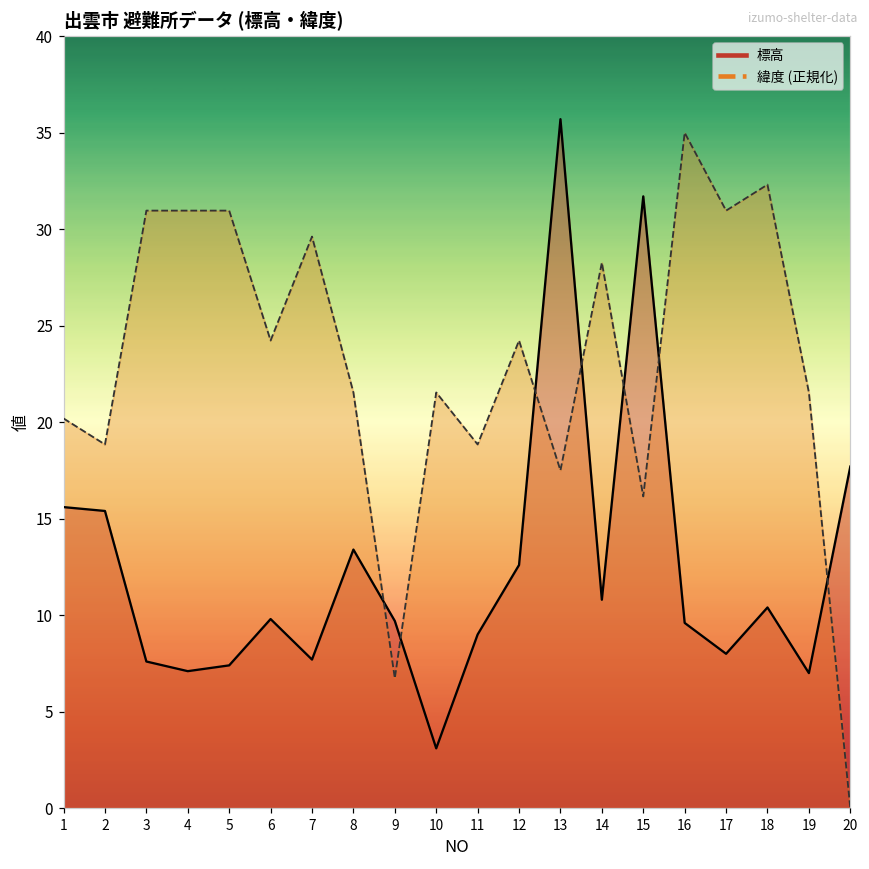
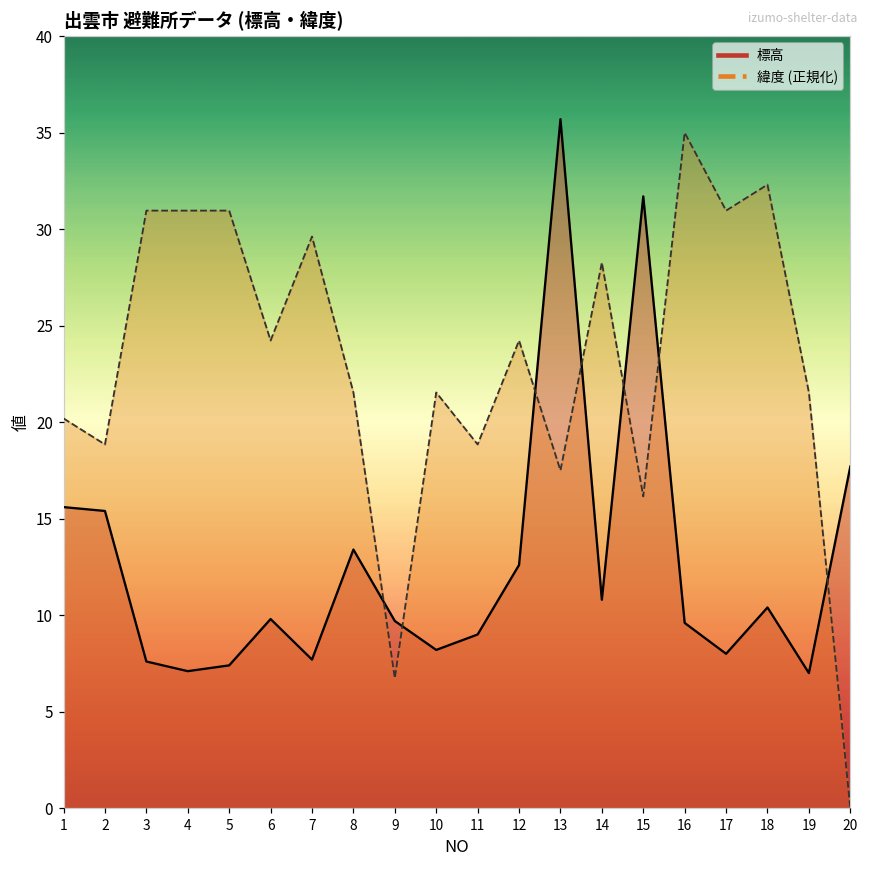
  {
    "標高": {
      "1": 15.6,
      "2": 15.4,
      "3": 7.6,
      "4": 7.1,
      "5": 7.4,
      "6": 9.8,
      "7": 7.7,
      "8": 13.4,
      "9": 9.7,
-     "10": 3.1,
+     "10": 8.2,
      "11": 9.0,
      "12": 12.6,
      "13": 35.7,
      "14": 10.8,
      "15": 31.7,
      "16": 9.6,
      "17": 8.0,
      "18": 10.4,
      "19": 7.0,
      "20": 17.7
    },
    "緯度 (正規化)": {
      "1": 20.2,
      "2": 18.8,
      "3": 31.0,
      "4": 31.0,
      "5": 31.0,
      "6": 24.2,
      "7": 29.6,
      "8": 21.5,
      "9": 6.7,
      "10": 21.5,
      "11": 18.8,
      "12": 24.2,
      "13": 17.5,
      "14": 28.3,
      "15": 16.2,
      "16": 35.0,
      "17": 31.0,
      "18": 32.3,
      "19": 21.5,
      "20": 0.0
    }
  }
